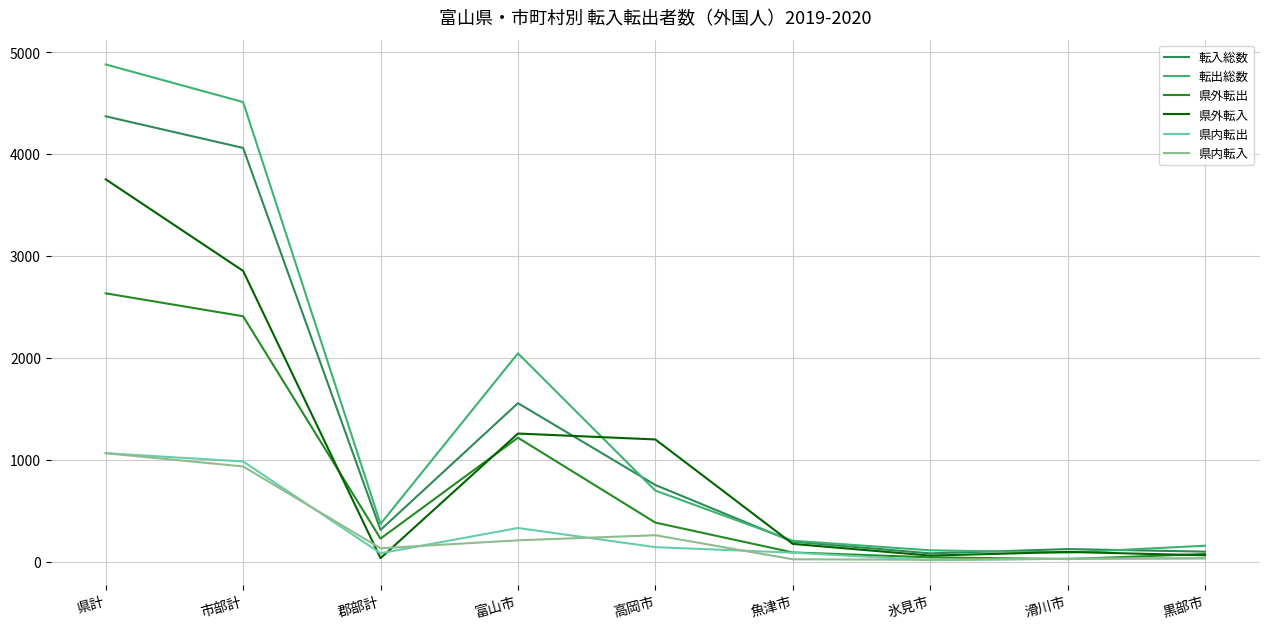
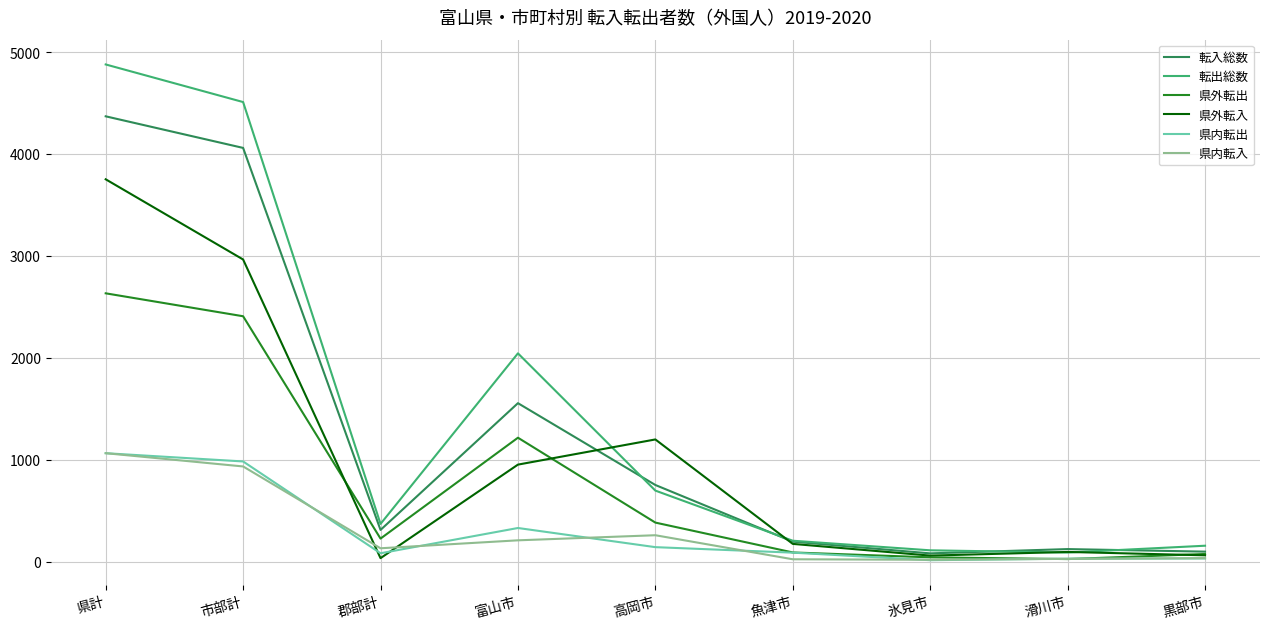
  {
    "県外転入": {
      "県計": 3750,
-     "市部計": 2850,
+     "市部計": 2960,
      "郡部計": 30,
-     "富山市": 1260,
+     "富山市": 950,
      "高岡市": 1200
    }
  }
